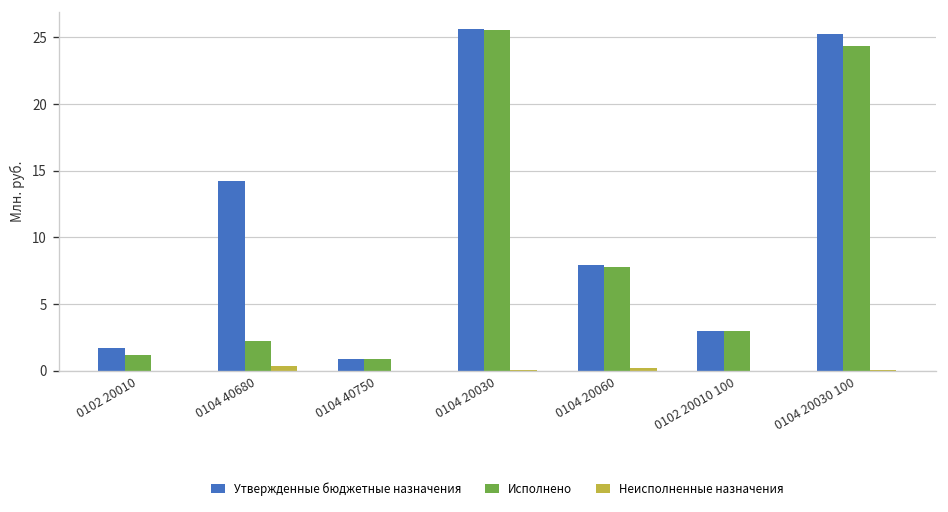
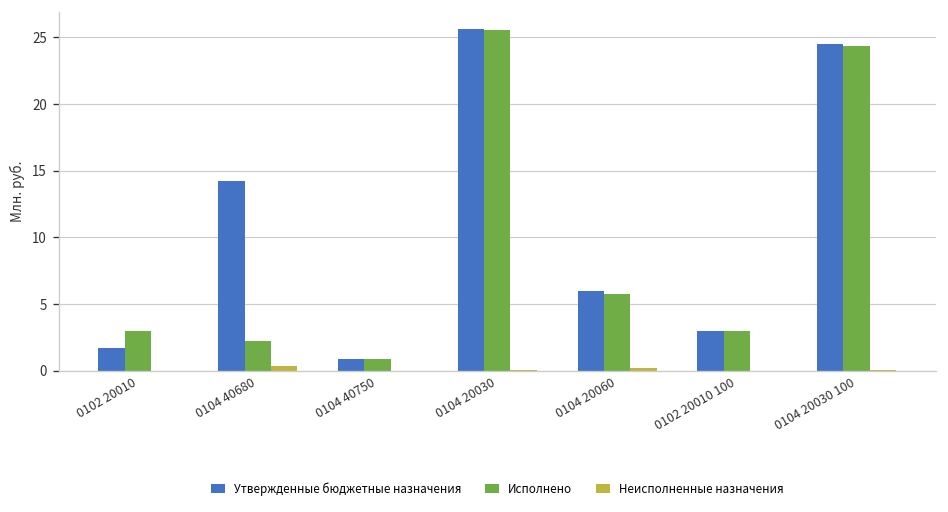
  {
    "Утвержденные бюджетные назначения": {
      "0102 20010": 1.7,
      "0104 40680": 14.2,
      "0104 40750": 0.9,
      "0104 20030": 25.6,
-     "0104 20060": 7.9,
+     "0104 20060": 6.0,
      "0102 20010 100": 3.0,
-     "0104 20030 100": 25.2
+     "0104 20030 100": 24.5
    },
    "Исполнено": {
-     "0102 20010": 1.2,
+     "0102 20010": 3.0,
      "0104 40680": 2.2,
      "0104 40750": 0.9,
      "0104 20030": 25.6,
-     "0104 20060": 7.7,
+     "0104 20060": 5.7,
      "0102 20010 100": 3.0,
      "0104 20030 100": 24.4
    },
    "Неисполненные назначения": {
      "0104 40680": 0.4,
      "0104 40750": 0.0
    }
  }
